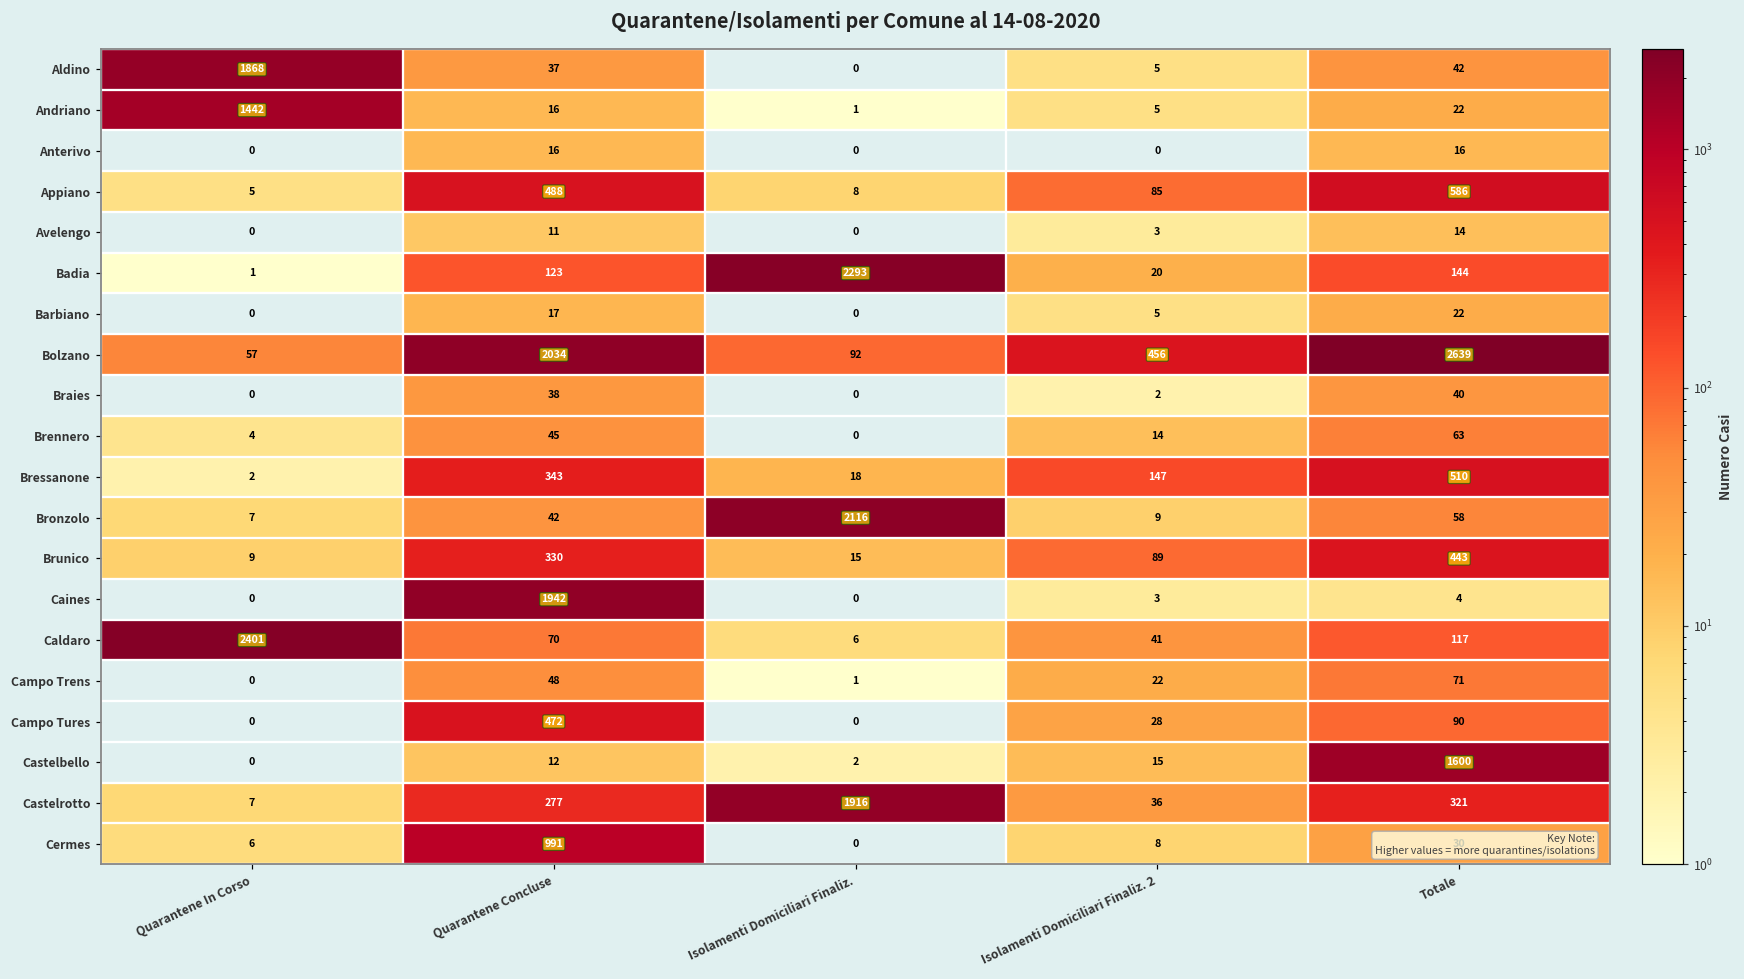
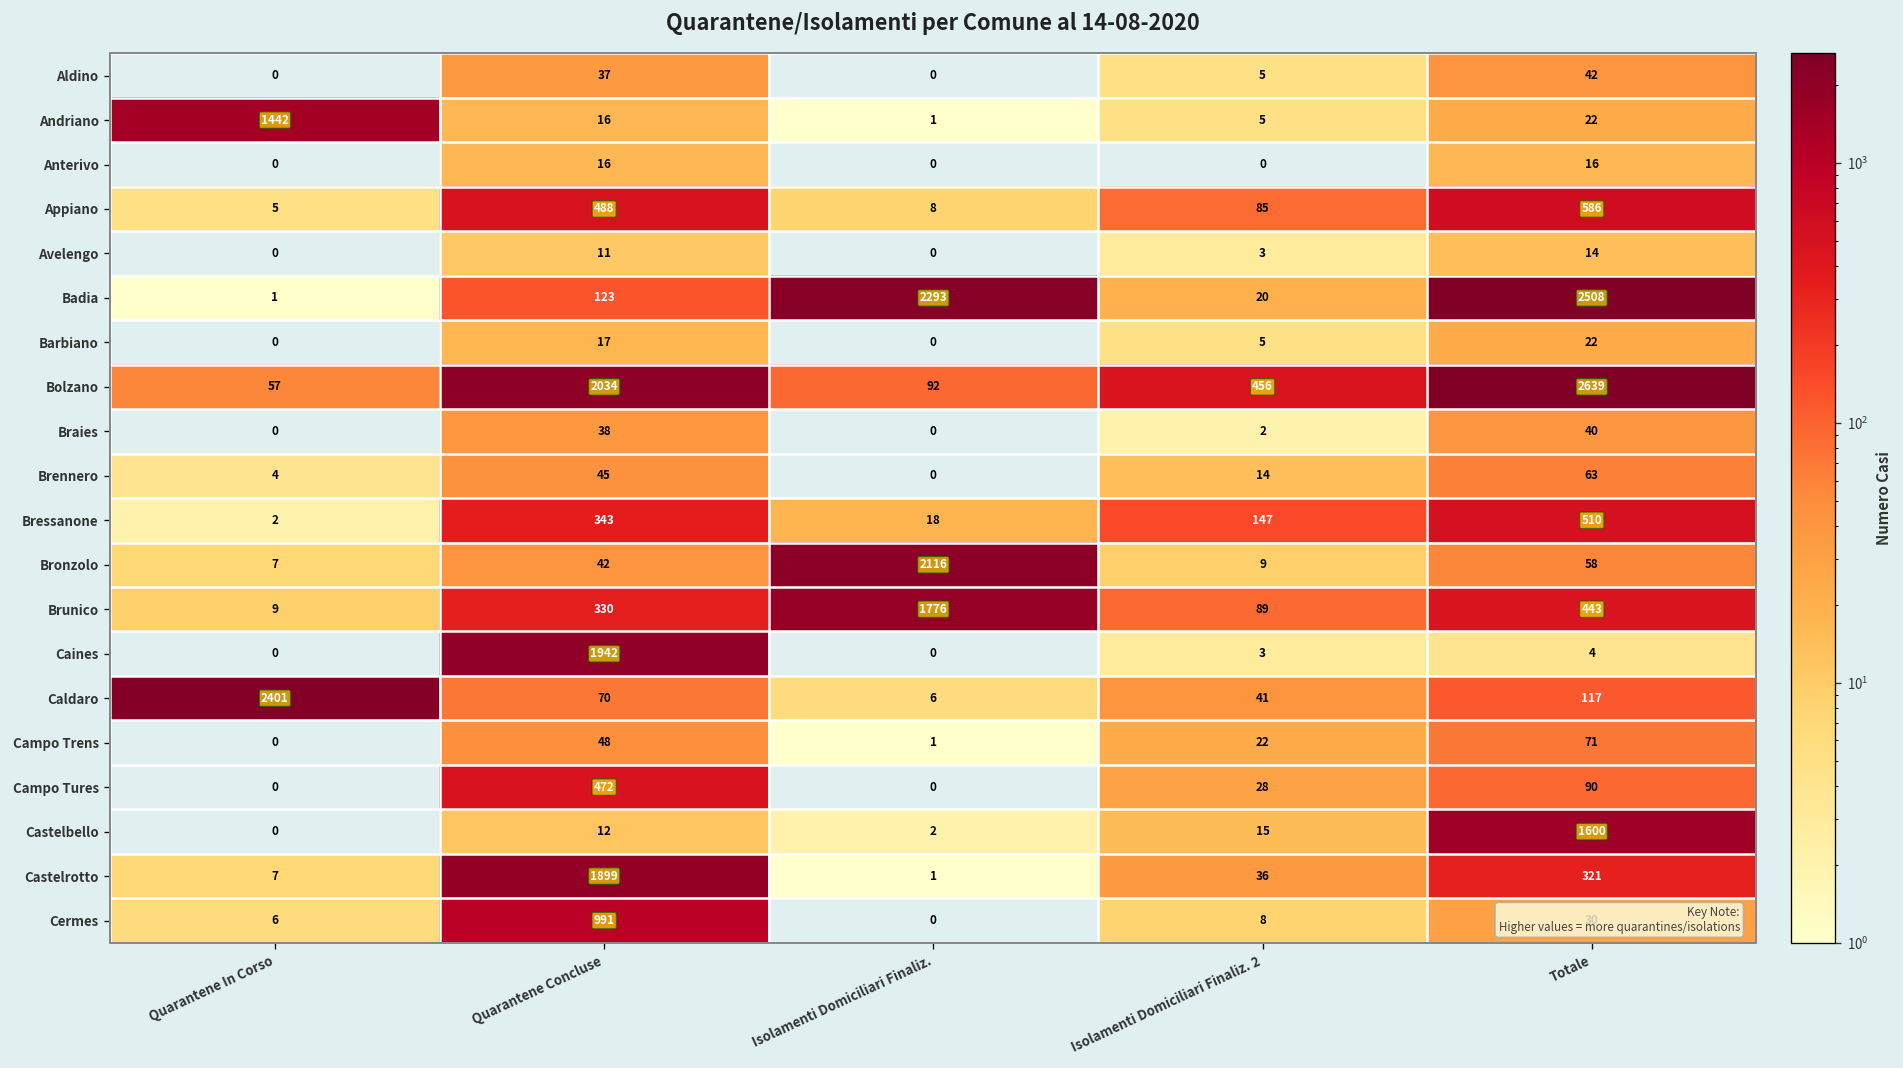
  {
    "Aldino": {
-     "Quarantene In Corso": 1868
+     "Quarantene In Corso": 0
    },
    "Badia": {
-     "Totale": 144
+     "Totale": 2508
    },
    "Brunico": {
-     "Isolamenti Domiciliari Finaliz.": 15
+     "Isolamenti Domiciliari Finaliz.": 1776
    },
    "Castelrotto": {
-     "Quarantene Concluse": 277,
-     "Isolamenti Domiciliari Finaliz.": 1916
+     "Quarantene Concluse": 1899,
+     "Isolamenti Domiciliari Finaliz.": 1
    }
  }
